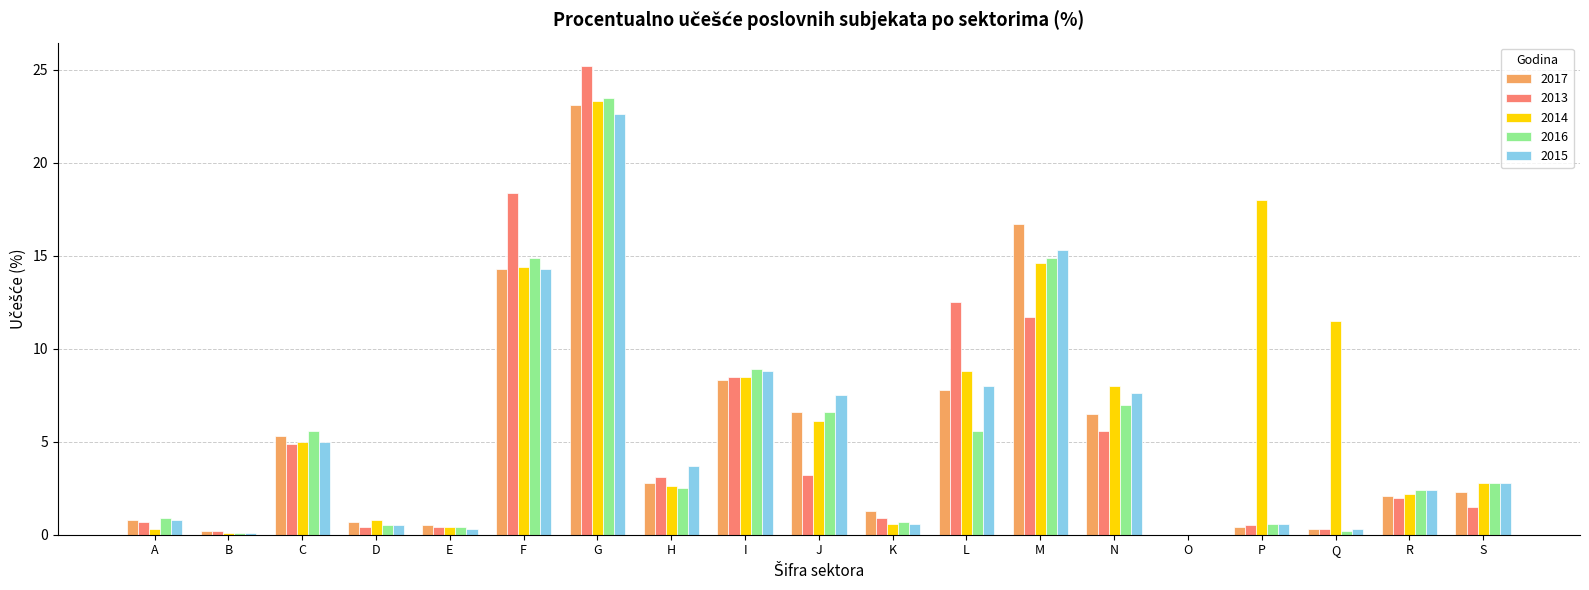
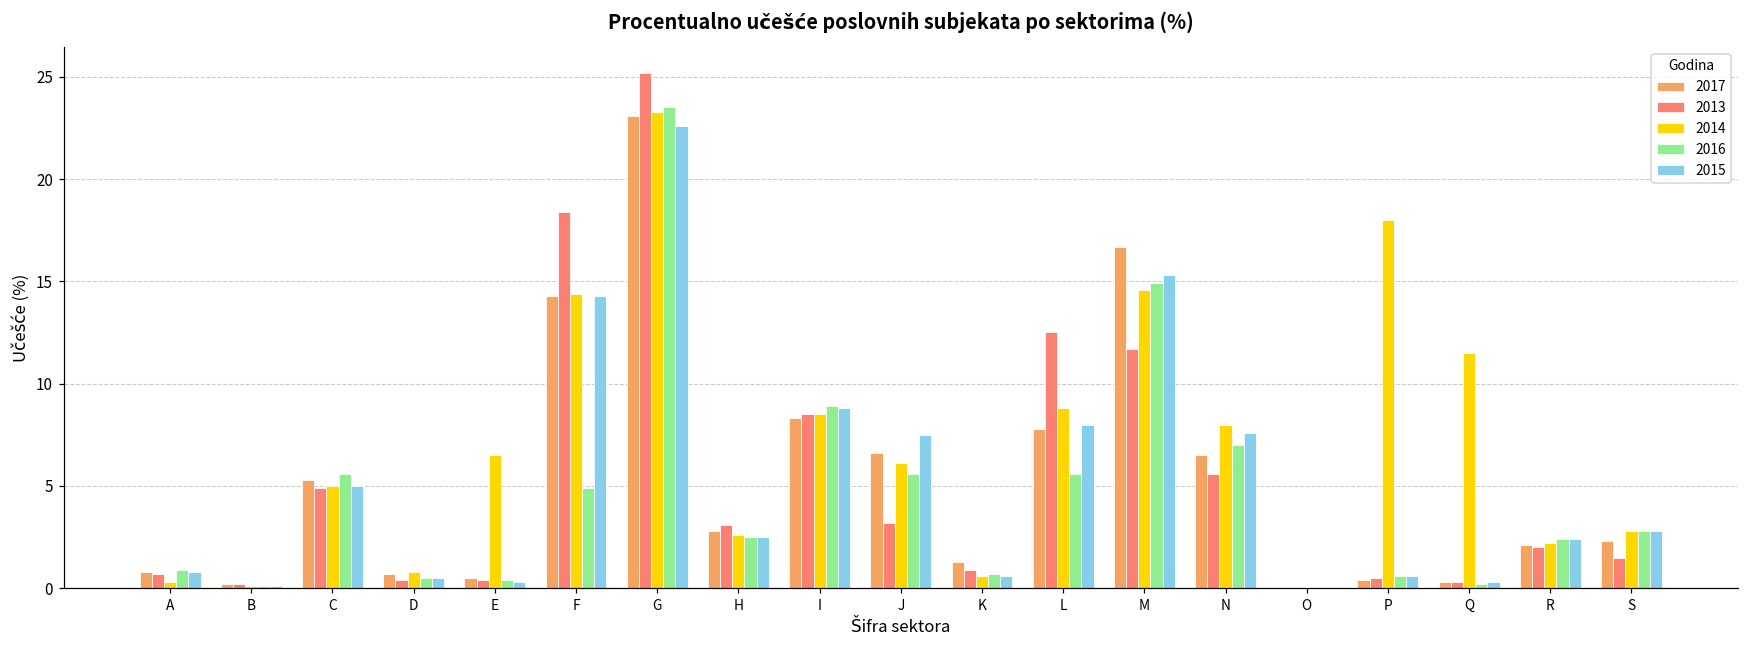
  {
    "2014": {
      "A": 0.3,
      "C": 5.0,
      "D": 0.8,
-     "E": 0.4,
+     "E": 6.5,
      "F": 14.4,
      "G": 23.3,
      "H": 2.6,
      "I": 8.5,
      "J": 6.1,
      "K": 0.6,
      "L": 8.8,
      "M": 14.6,
      "N": 8.0,
      "O": 0.0,
      "P": 18.0,
      "Q": 11.5,
      "R": 2.2,
      "S": 2.8
    },
    "2016": {
      "A": 0.9,
      "C": 5.6,
      "D": 0.5,
      "E": 0.4,
-     "F": 14.9,
+     "F": 4.9,
      "G": 23.5,
      "H": 2.5,
      "I": 8.9,
-     "J": 6.6,
+     "J": 5.6,
      "K": 0.7,
      "L": 5.6,
      "M": 14.9,
      "N": 7.0,
      "O": 0.0,
      "P": 0.6,
      "Q": 0.2,
      "R": 2.4,
      "S": 2.8
    },
    "2015": {
      "A": 0.8,
      "C": 5.0,
      "D": 0.5,
      "E": 0.3,
      "F": 14.3,
      "G": 22.6,
-     "H": 3.7,
+     "H": 2.5,
      "I": 8.8,
      "J": 7.5,
      "K": 0.6,
      "L": 8.0,
      "M": 15.3,
      "N": 7.6,
      "O": 0.0,
      "P": 0.6,
      "Q": 0.3,
      "R": 2.4,
      "S": 2.8
    }
  }
